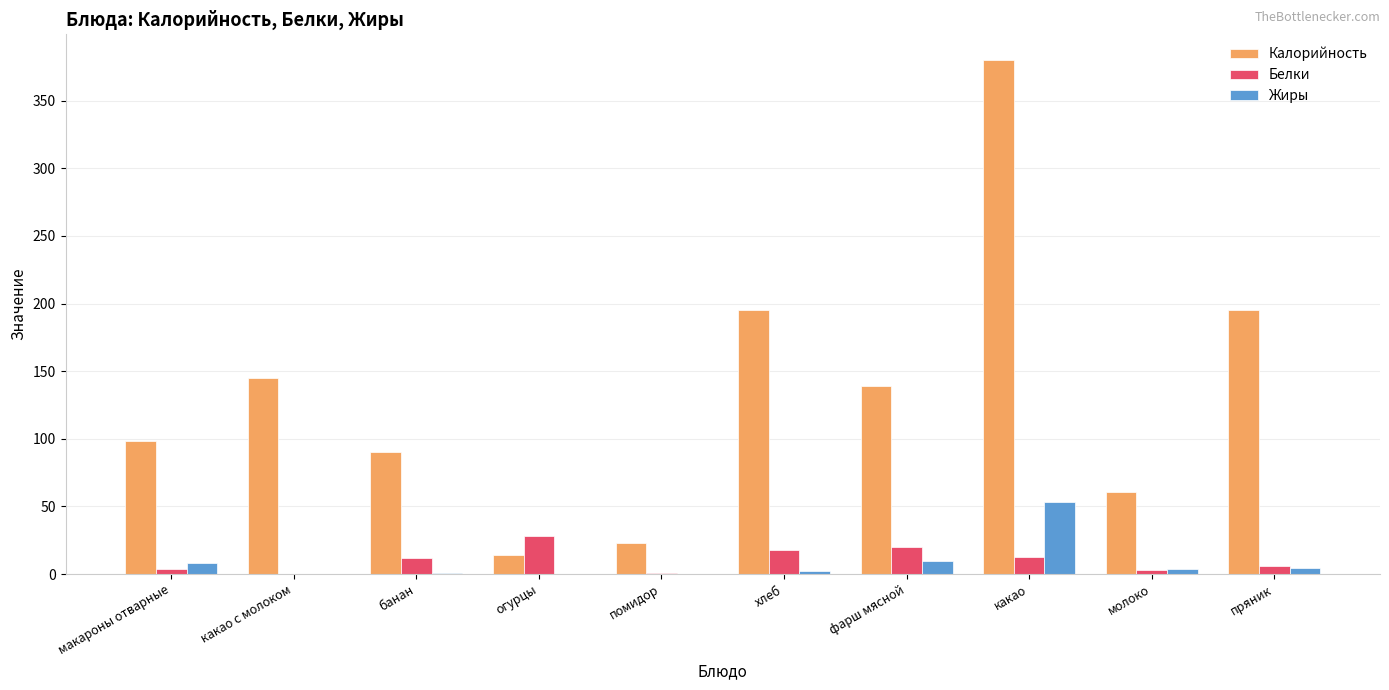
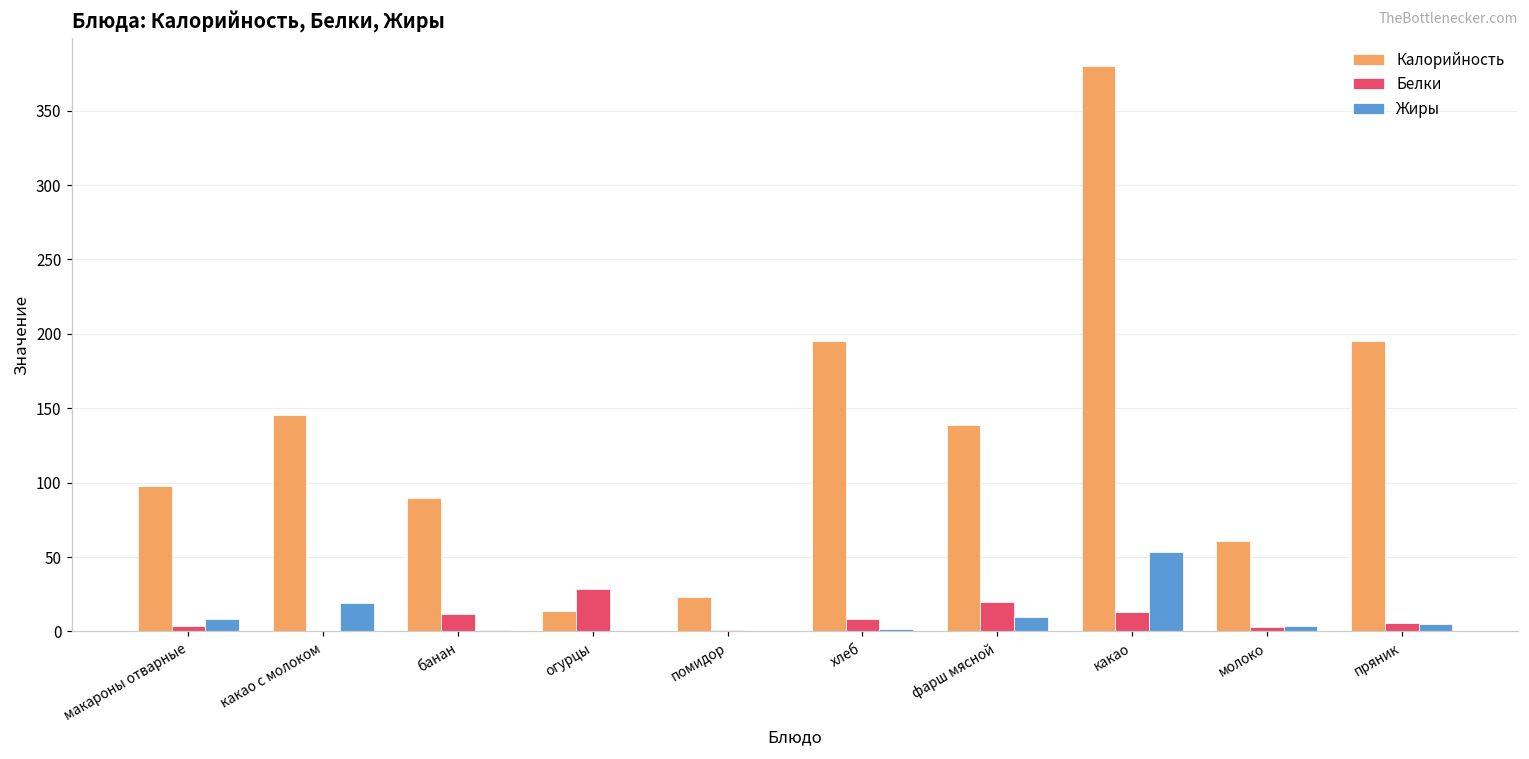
  {
    "Калорийность": {
      "макароны отварные": 98,
      "какао с молоком": 145,
      "банан": 90,
      "огурцы": 14,
      "помидор": 23,
      "хлеб": 195,
      "фарш мясной": 139,
      "какао": 380,
      "молоко": 61,
      "пряник": 195
    },
    "Белки": {
      "макароны отварные": 4,
      "банан": 12,
      "огурцы": 28,
-     "хлеб": 17,
+     "хлеб": 8,
      "фарш мясной": 20,
      "какао": 13,
      "молоко": 3,
      "пряник": 6
    },
    "Жиры": {
      "макароны отварные": 8,
-     "какао с молоком": 0,
+     "какао с молоком": 19,
      "хлеб": 2,
      "фарш мясной": 10,
      "какао": 53,
      "молоко": 4,
      "пряник": 5
    }
  }
